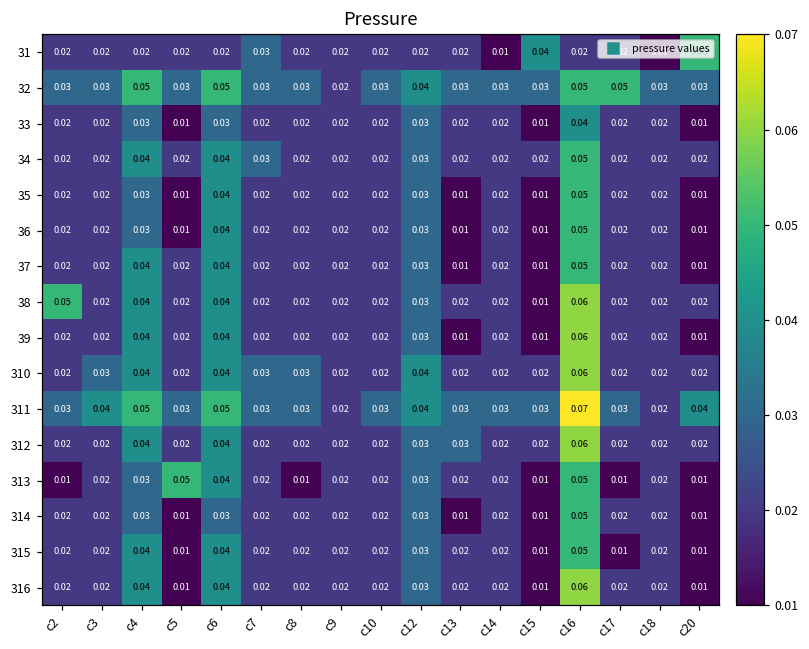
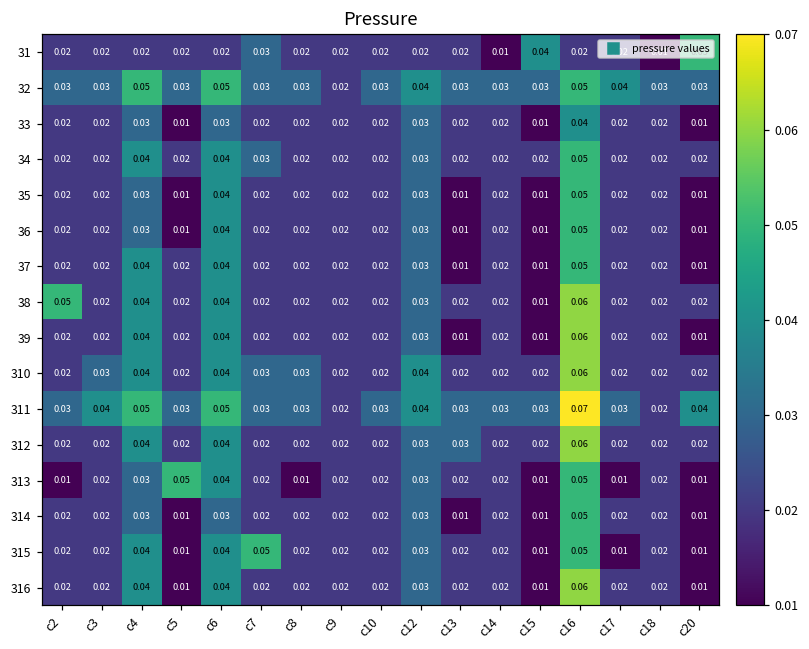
  {
    "32": {
      "c2": 0.03,
      "c3": 0.03,
      "c4": 0.05,
      "c5": 0.03,
      "c6": 0.05,
      "c7": 0.03,
      "c8": 0.03,
      "c9": 0.02,
      "c10": 0.03,
      "c12": 0.04,
      "c13": 0.03,
      "c14": 0.03,
      "c15": 0.03,
      "c16": 0.05,
-     "c17": 0.05,
+     "c17": 0.04,
      "c18": 0.03,
      "c20": 0.03
    },
    "315": {
      "c2": 0.02,
      "c3": 0.02,
      "c4": 0.04,
      "c5": 0.01,
      "c6": 0.04,
-     "c7": 0.02,
+     "c7": 0.05,
      "c8": 0.02,
      "c9": 0.02,
      "c10": 0.02,
      "c12": 0.03,
      "c13": 0.02,
      "c14": 0.02,
      "c15": 0.01,
      "c16": 0.05,
      "c17": 0.01,
      "c18": 0.02,
      "c20": 0.01
    }
  }
